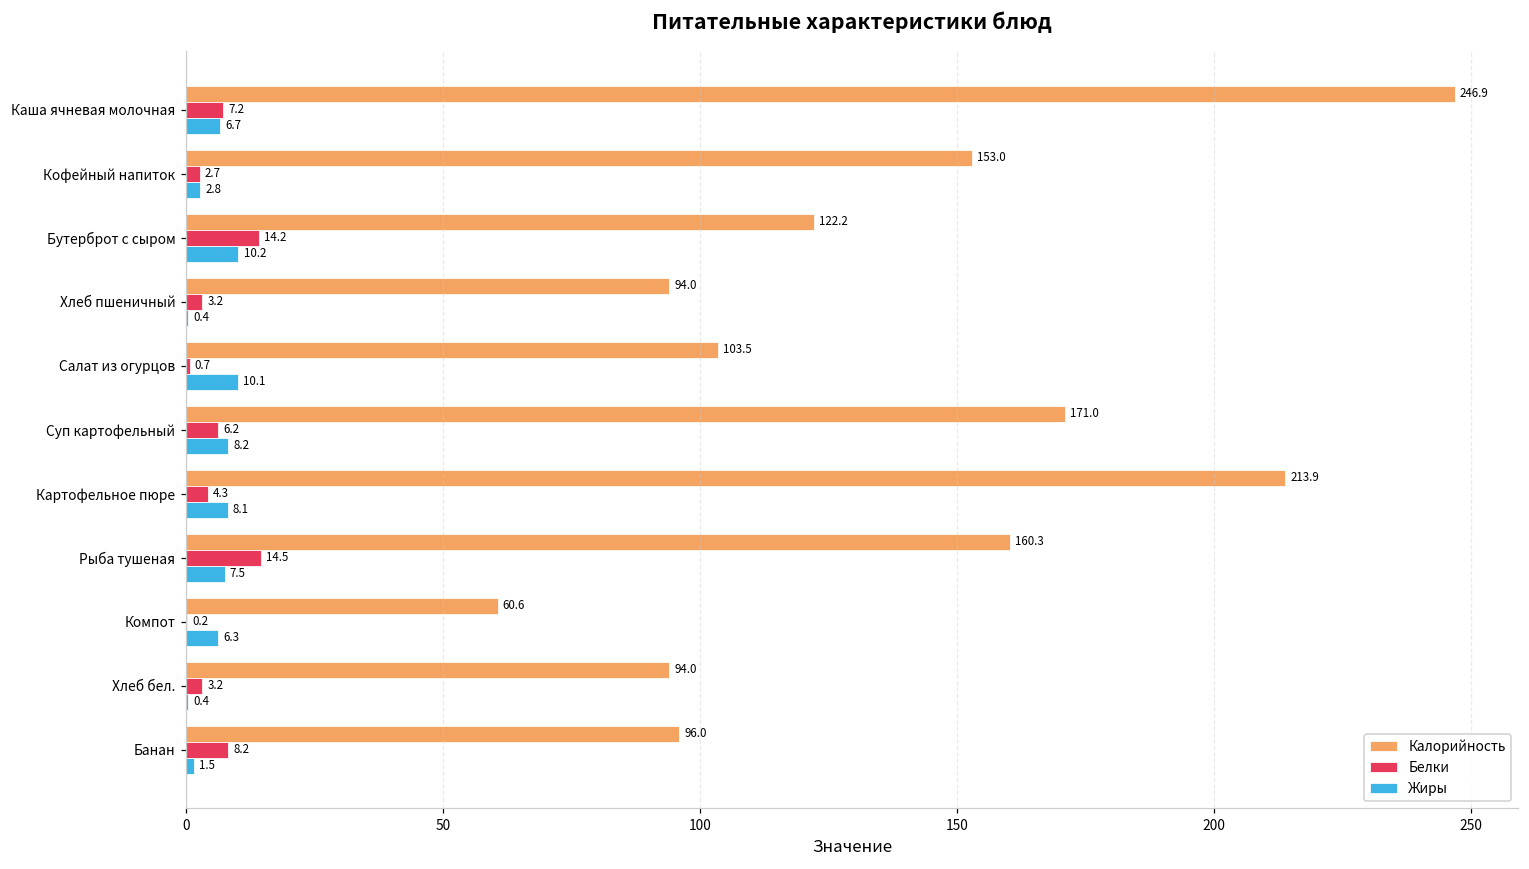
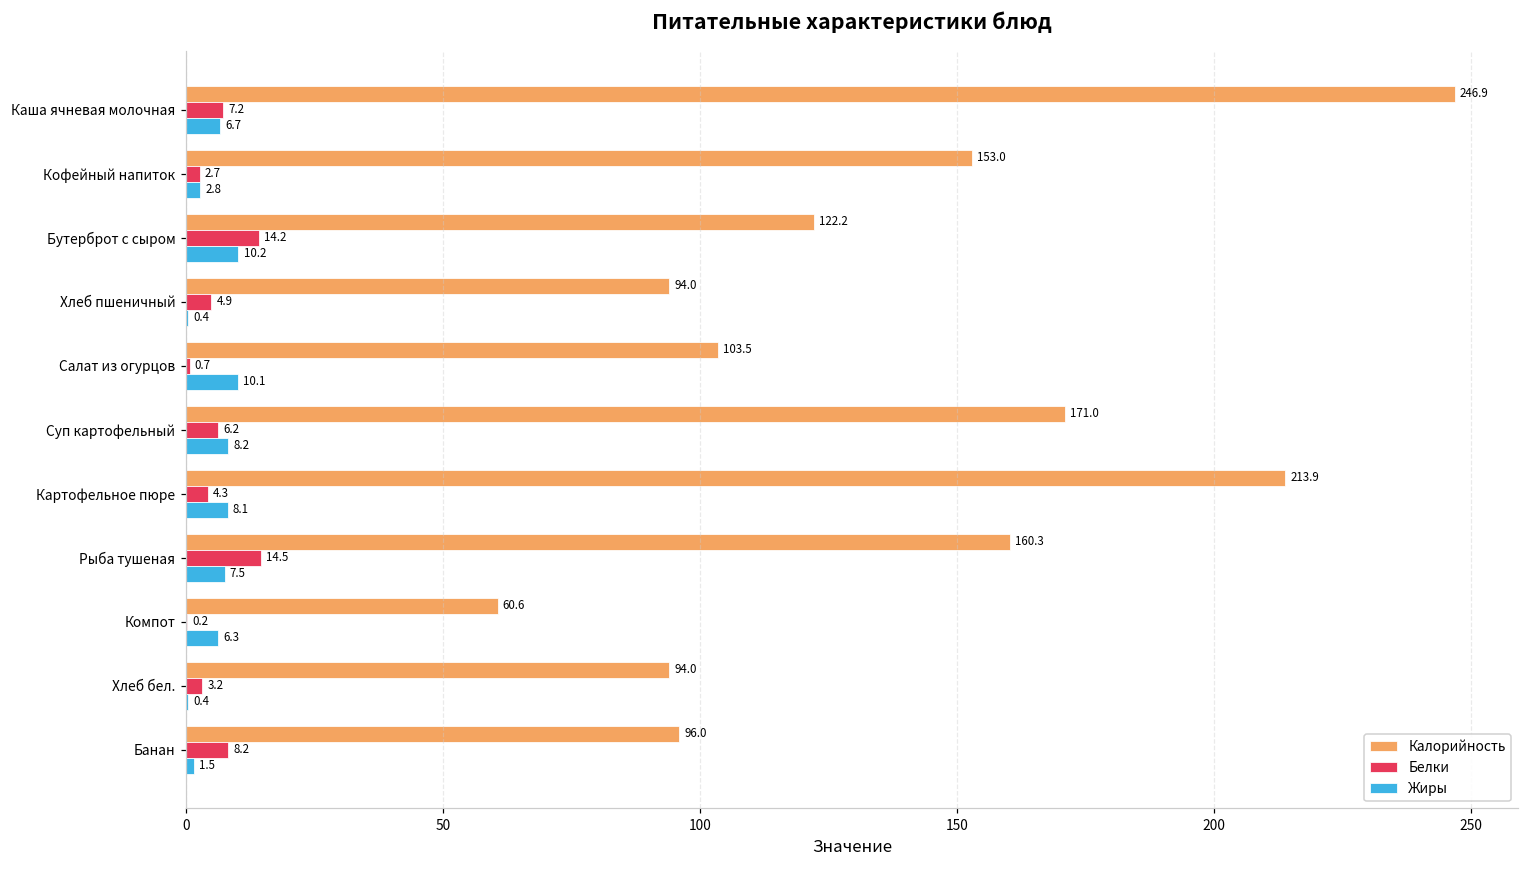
  {
    "Калорийность": {
      "Каша ячневая молочная": 246.9,
      "Кофейный напиток": 153.0,
      "Бутерброт с сыром": 122.2,
      "Хлеб пшеничный": 94.0,
      "Салат из огурцов": 103.5,
      "Суп картофельный": 171.0,
      "Картофельное пюре": 213.9,
      "Рыба тушеная": 160.3,
      "Компот": 60.6,
      "Хлеб бел.": 94.0,
      "Банан": 96.0
    },
    "Белки": {
      "Каша ячневая молочная": 7.2,
      "Кофейный напиток": 2.7,
      "Бутерброт с сыром": 14.2,
-     "Хлеб пшеничный": 3.2,
+     "Хлеб пшеничный": 4.9,
      "Салат из огурцов": 0.7,
      "Суп картофельный": 6.2,
      "Картофельное пюре": 4.3,
      "Рыба тушеная": 14.5,
      "Компот": 0.2,
      "Хлеб бел.": 3.2,
      "Банан": 8.2
    },
    "Жиры": {
      "Каша ячневая молочная": 6.7,
      "Кофейный напиток": 2.8,
      "Бутерброт с сыром": 10.2,
      "Хлеб пшеничный": 0.4,
      "Салат из огурцов": 10.1,
      "Суп картофельный": 8.2,
      "Картофельное пюре": 8.1,
      "Рыба тушеная": 7.5,
      "Компот": 6.3,
      "Хлеб бел.": 0.4,
      "Банан": 1.5
    }
  }
